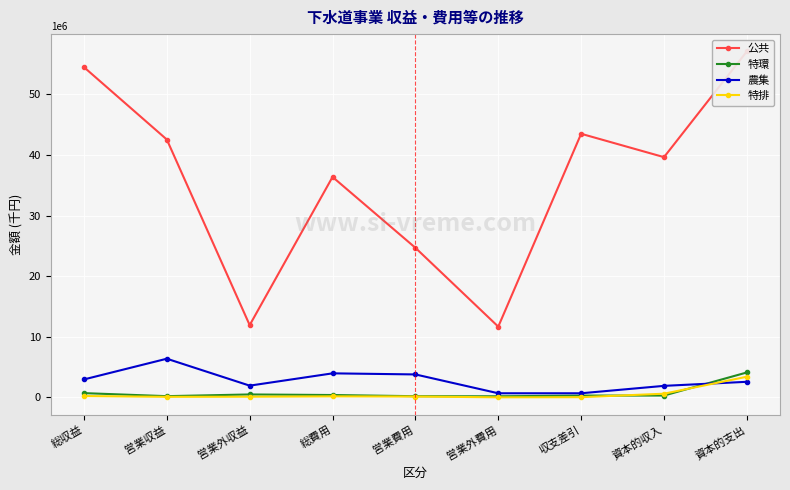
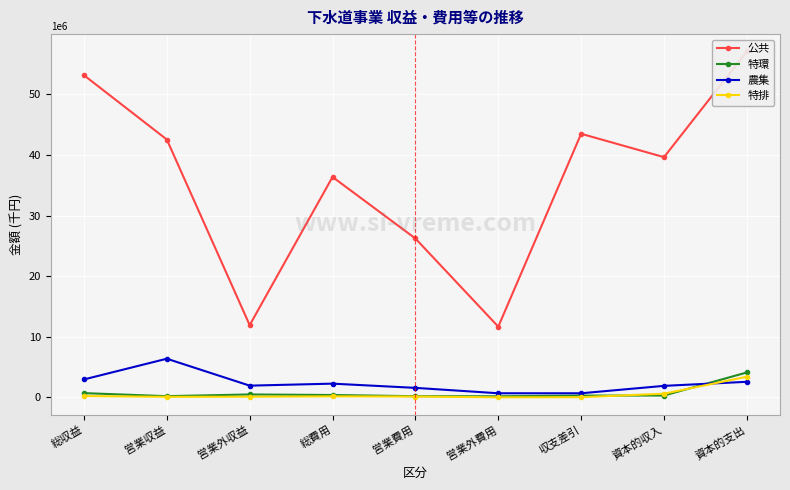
  {
    "公共": {
-     "総収益": 54000000,
+     "総収益": 53000000,
      "営業収益": 43000000,
      "営業外収益": 12000000,
      "総費用": 36000000,
-     "営業費用": 25000000,
+     "営業費用": 26000000,
      "営業外費用": 12000000,
      "収支差引": 44000000,
      "資本的収入": 40000000
    },
    "特環": {
      "総収益": 1000000,
      "資本的支出": 4000000
    },
    "農集": {
      "総収益": 3000000,
      "営業収益": 6000000,
      "営業外収益": 2000000,
-     "総費用": 4000000,
-     "営業費用": 4000000,
+     "総費用": 2000000,
+     "営業費用": 2000000,
      "営業外費用": 1000000,
      "資本的収入": 2000000,
      "資本的支出": 3000000
    },
    "特排": {
      "総収益": 0,
      "資本的支出": 3000000
    }
  }
